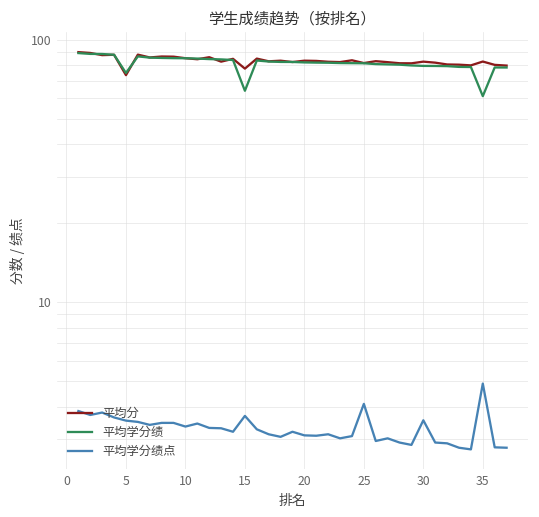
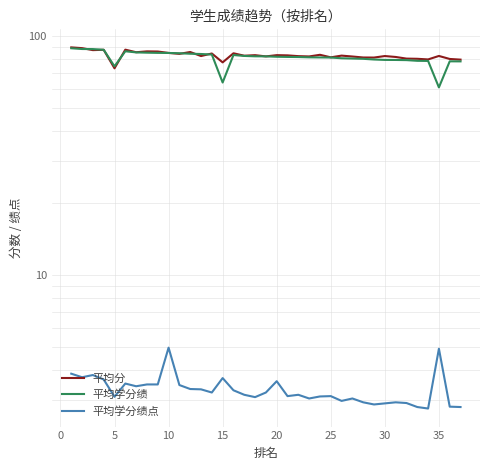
  {
    "平均分": {
      "15": 78,
      "30": 83,
      "35": 83
    },
    "平均学分绩": {
      "15": 64,
      "30": 80,
      "35": 61
    },
    "平均学分绩点": {
-     "5": 3.5,
-     "10": 3.4,
+     "5": 3.1,
+     "10": 5.0,
      "15": 3.7,
-     "20": 3.1,
-     "25": 4.1,
-     "30": 3.6,
+     "20": 3.6,
+     "25": 3.1,
+     "30": 2.9,
      "35": 4.9
    }
  }
